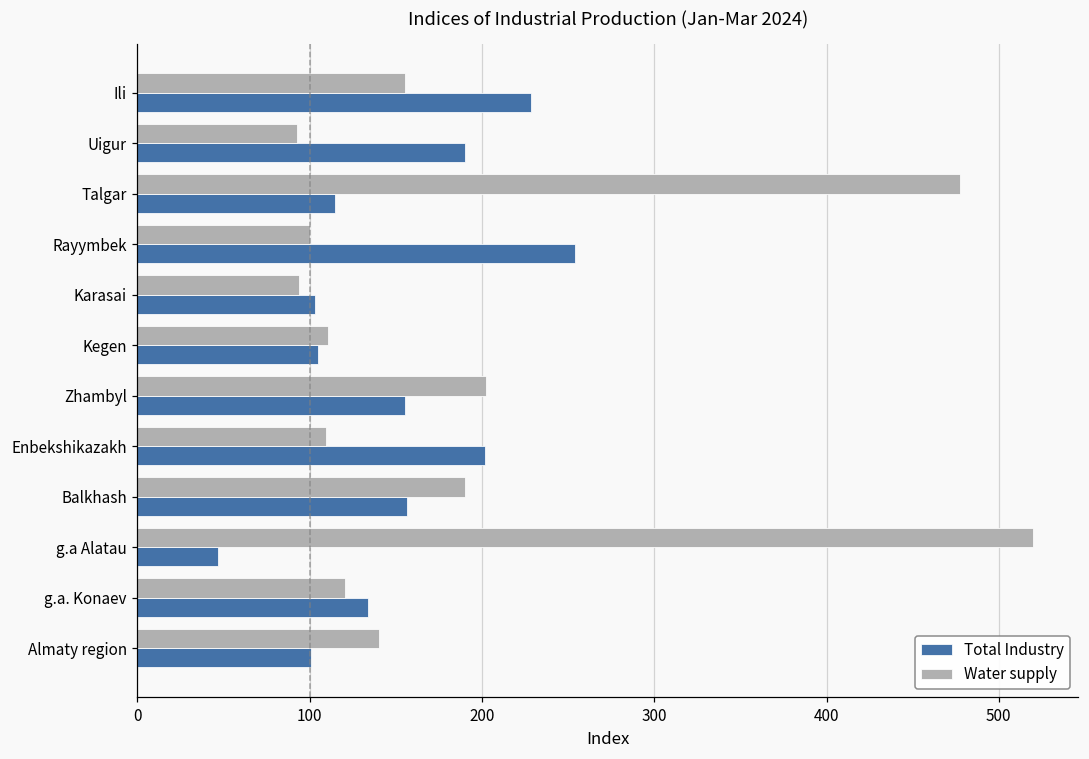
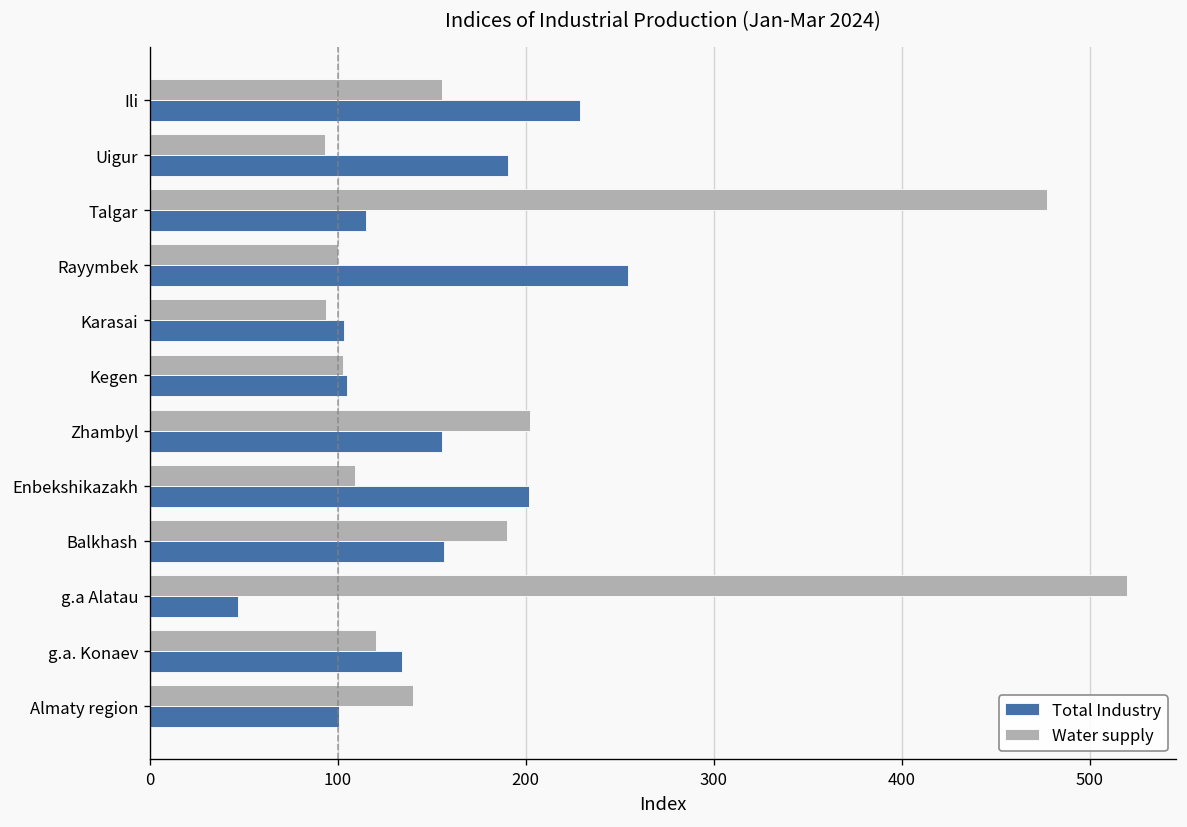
  {
    "Total Industry": {
      "Ili": 229,
      "Uigur": 190,
      "Talgar": 115,
      "Rayymbek": 254,
      "Karasai": 103,
      "Kegen": 105,
      "Zhambyl": 155,
      "Enbekshikazakh": 202,
      "Balkhash": 157,
      "g.a Alatau": 47,
      "g.a. Konaev": 134,
      "Almaty region": 101
    },
    "Water supply": {
      "Ili": 155,
      "Uigur": 93,
      "Talgar": 478,
      "Rayymbek": 100,
      "Karasai": 94,
-     "Kegen": 111,
+     "Kegen": 103,
      "Zhambyl": 202,
      "Enbekshikazakh": 109,
      "Balkhash": 190,
      "g.a Alatau": 520,
      "g.a. Konaev": 120,
      "Almaty region": 140
    }
  }
